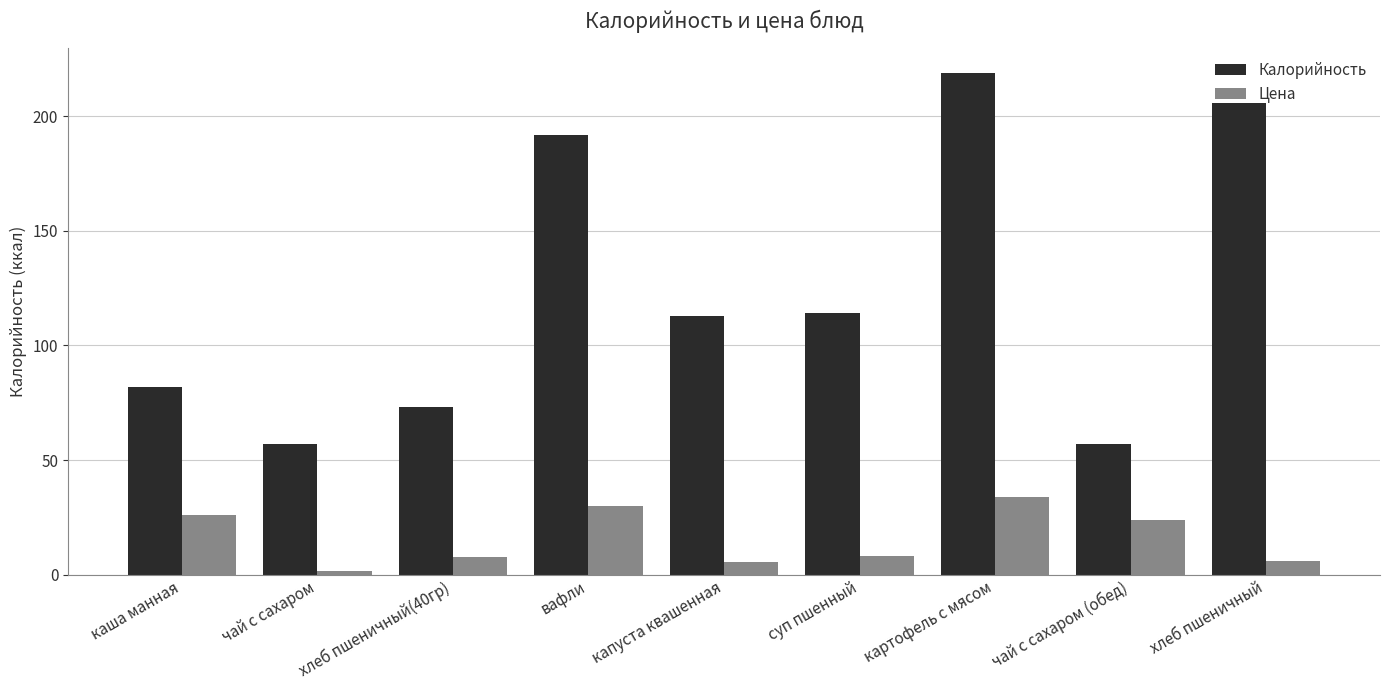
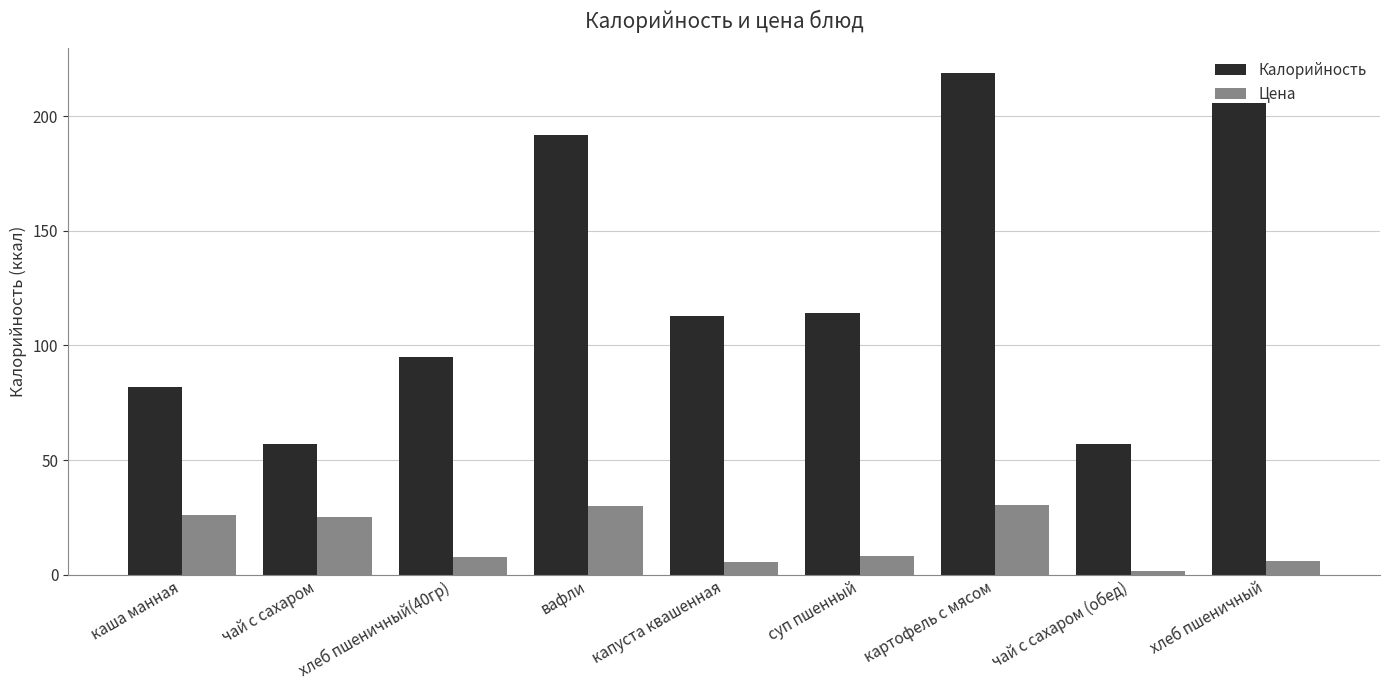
  {
    "Калорийность": {
      "каша манная": 82,
      "чай с сахаром": 57,
-     "хлеб пшеничный(40гр)": 73,
+     "хлеб пшеничный(40гр)": 95,
      "вафли": 192,
      "капуста квашенная": 113,
      "суп пшенный": 114,
      "картофель с мясом": 219,
      "чай с сахаром (обед)": 57,
      "хлеб пшеничный": 206
    },
    "Цена": {
      "каша манная": 26,
-     "чай с сахаром": 2,
+     "чай с сахаром": 25,
      "хлеб пшеничный(40гр)": 8,
      "вафли": 30,
      "капуста квашенная": 5,
      "суп пшенный": 8,
-     "картофель с мясом": 34,
-     "чай с сахаром (обед)": 24,
+     "картофель с мясом": 30,
+     "чай с сахаром (обед)": 2,
      "хлеб пшеничный": 6
    }
  }
